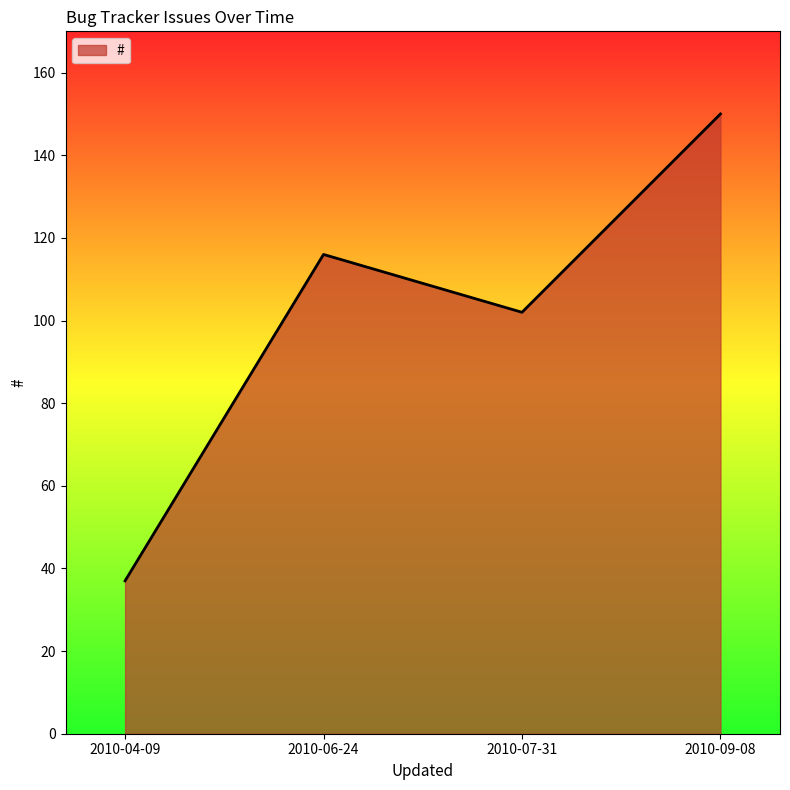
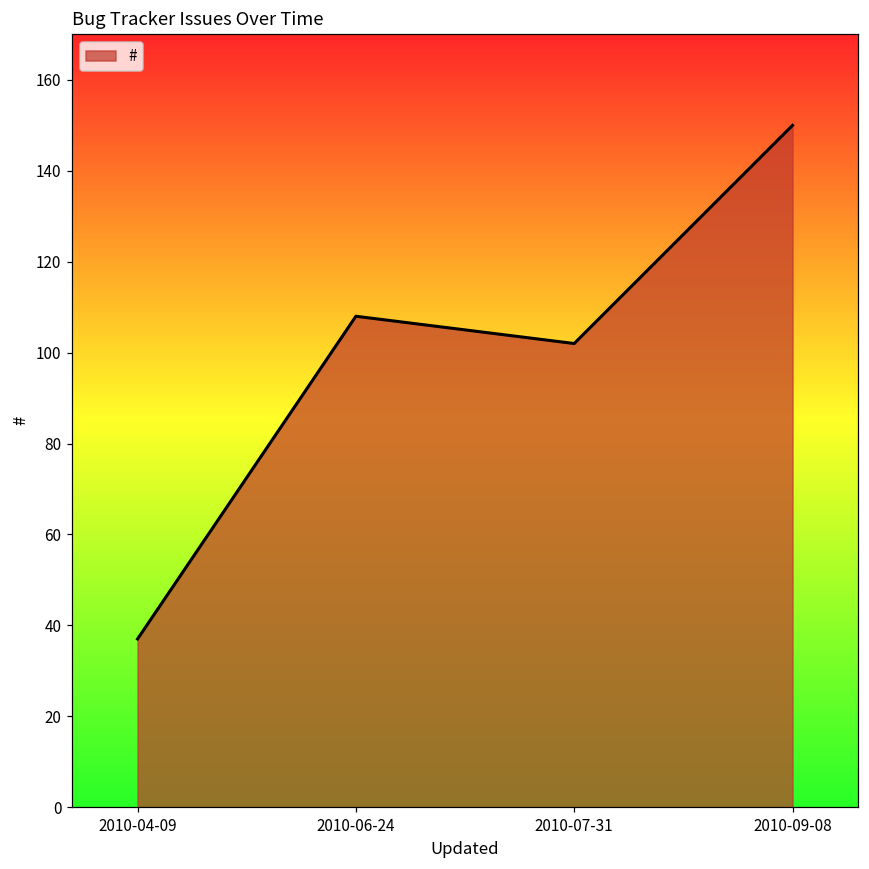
  {
    "2010-04-09": 37,
-   "2010-06-24": 116,
+   "2010-06-24": 108,
    "2010-07-31": 102,
    "2010-09-08": 150
  }
